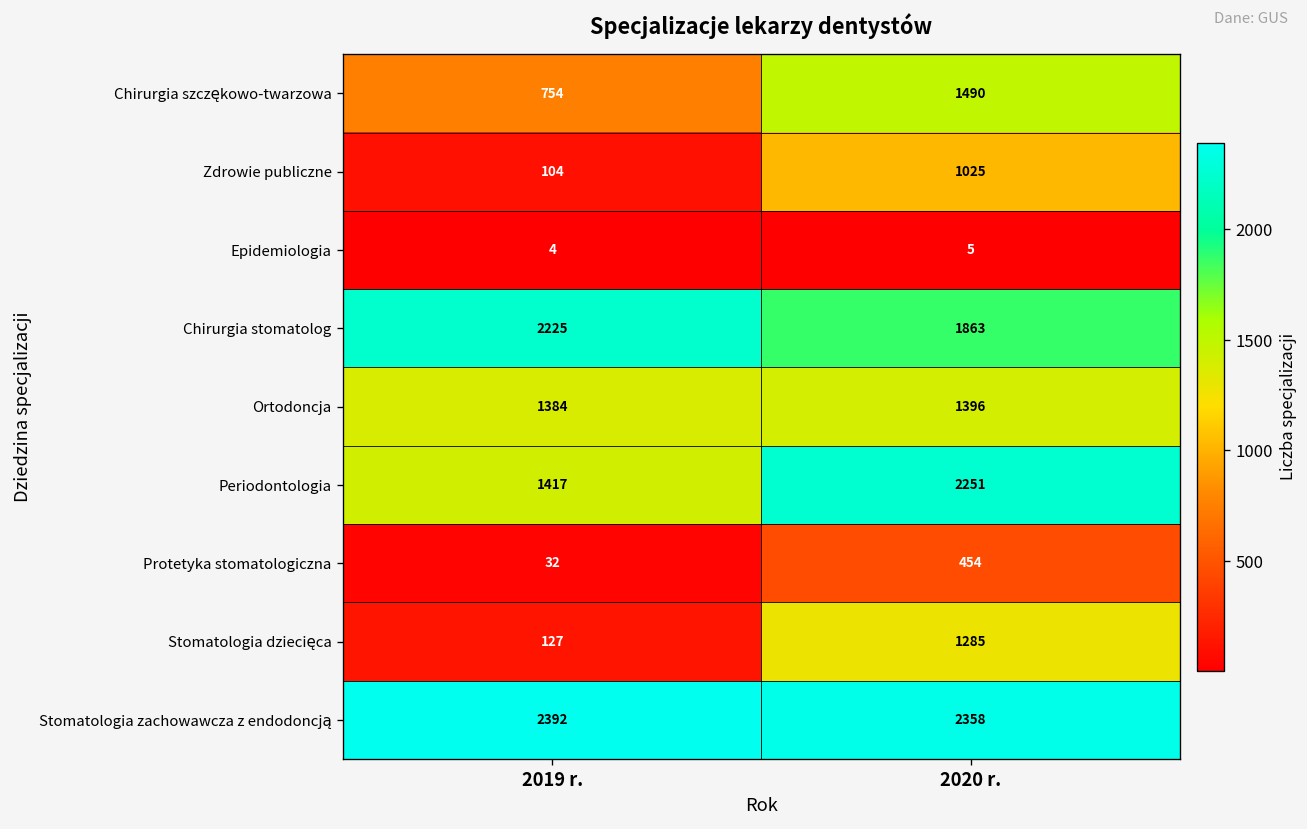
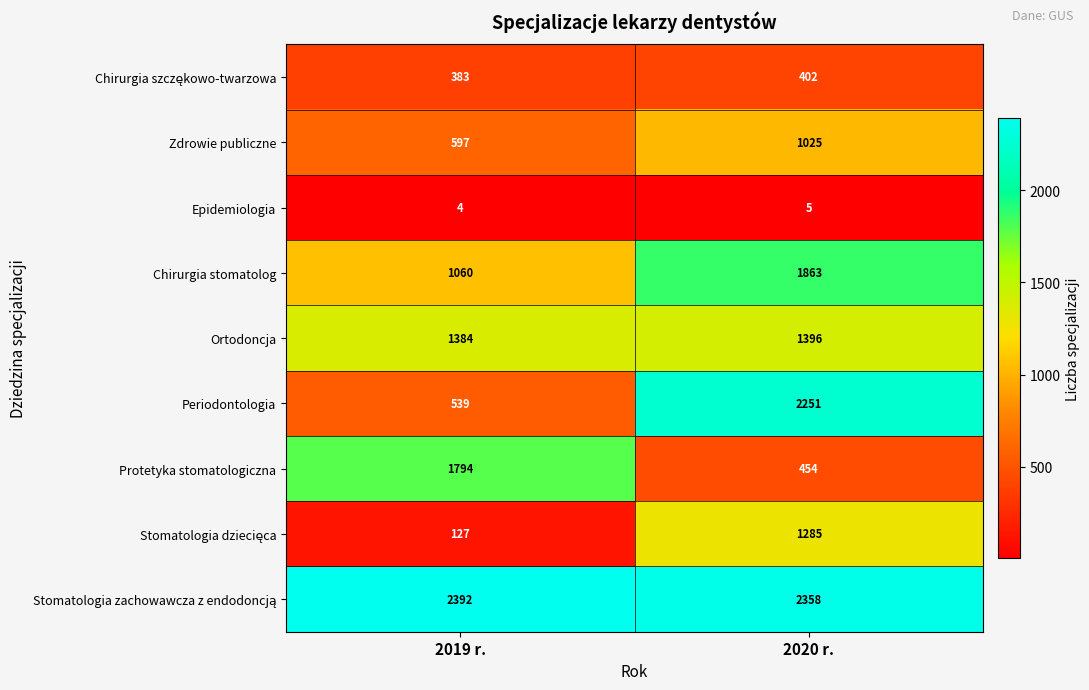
  {
    "Chirurgia szczękowo-twarzowa": {
-     "2019 r.": 754,
-     "2020 r.": 1490
+     "2019 r.": 383,
+     "2020 r.": 402
    },
    "Zdrowie publiczne": {
-     "2019 r.": 104,
+     "2019 r.": 597,
      "2020 r.": 1025
    },
    "Epidemiologia": {
      "2019 r.": 4,
      "2020 r.": 5
    },
    "Chirurgia stomatolog": {
-     "2019 r.": 2225,
+     "2019 r.": 1060,
      "2020 r.": 1863
    },
    "Ortodoncja": {
      "2019 r.": 1384,
      "2020 r.": 1396
    },
    "Periodontologia": {
-     "2019 r.": 1417,
+     "2019 r.": 539,
      "2020 r.": 2251
    },
    "Protetyka stomatologiczna": {
-     "2019 r.": 32,
+     "2019 r.": 1794,
      "2020 r.": 454
    },
    "Stomatologia dziecięca": {
      "2019 r.": 127,
      "2020 r.": 1285
    },
    "Stomatologia zachowawcza z endodoncją": {
      "2019 r.": 2392,
      "2020 r.": 2358
    }
  }
